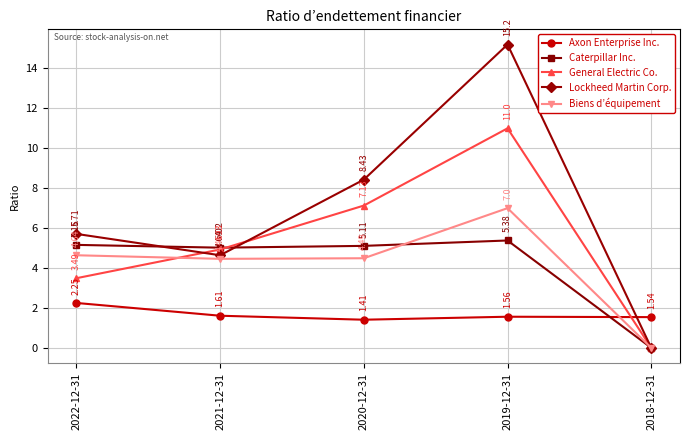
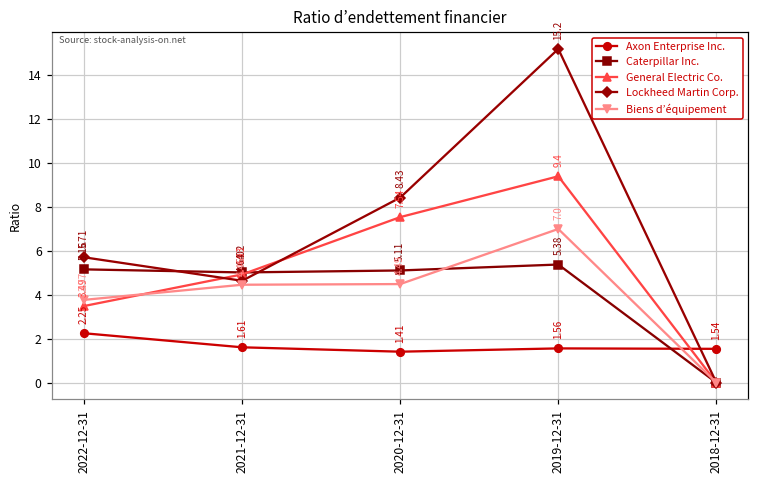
  {
    "General Electric Co.": {
-     "2020-12-31": 7.13,
-     "2019-12-31": 11.0
+     "2020-12-31": 7.54,
+     "2019-12-31": 9.4
    },
    "Biens d’équipement": {
-     "2022-12-31": 4.64,
+     "2022-12-31": 3.77,
      "2019-12-31": 7.0
    }
  }
